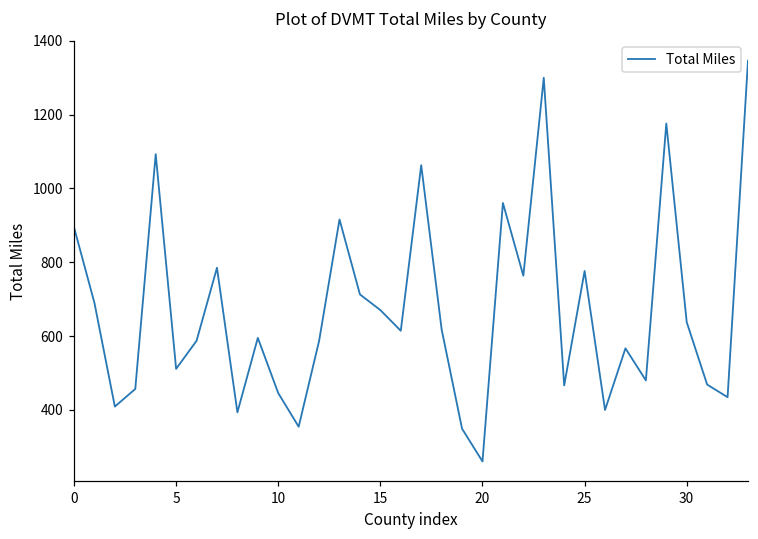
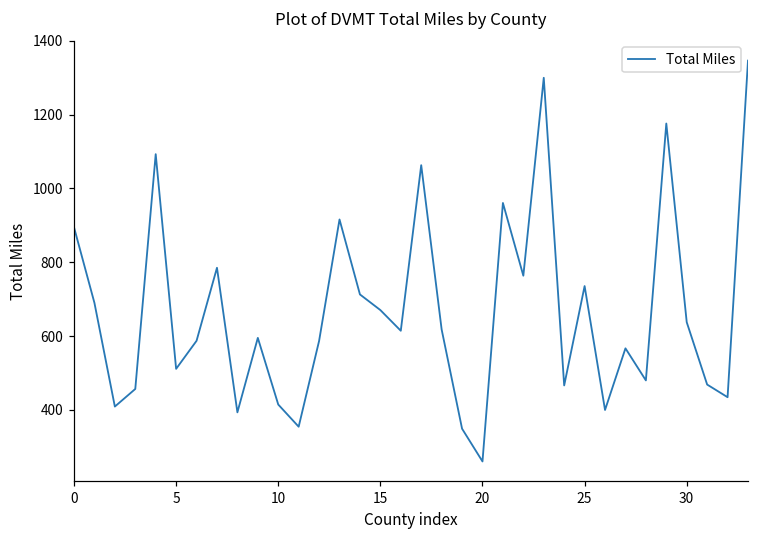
  {
    "0": 890,
    "5": 510,
-   "10": 450,
+   "10": 410,
    "15": 670,
    "20": 260,
-   "25": 780,
+   "25": 740,
    "30": 640
  }
